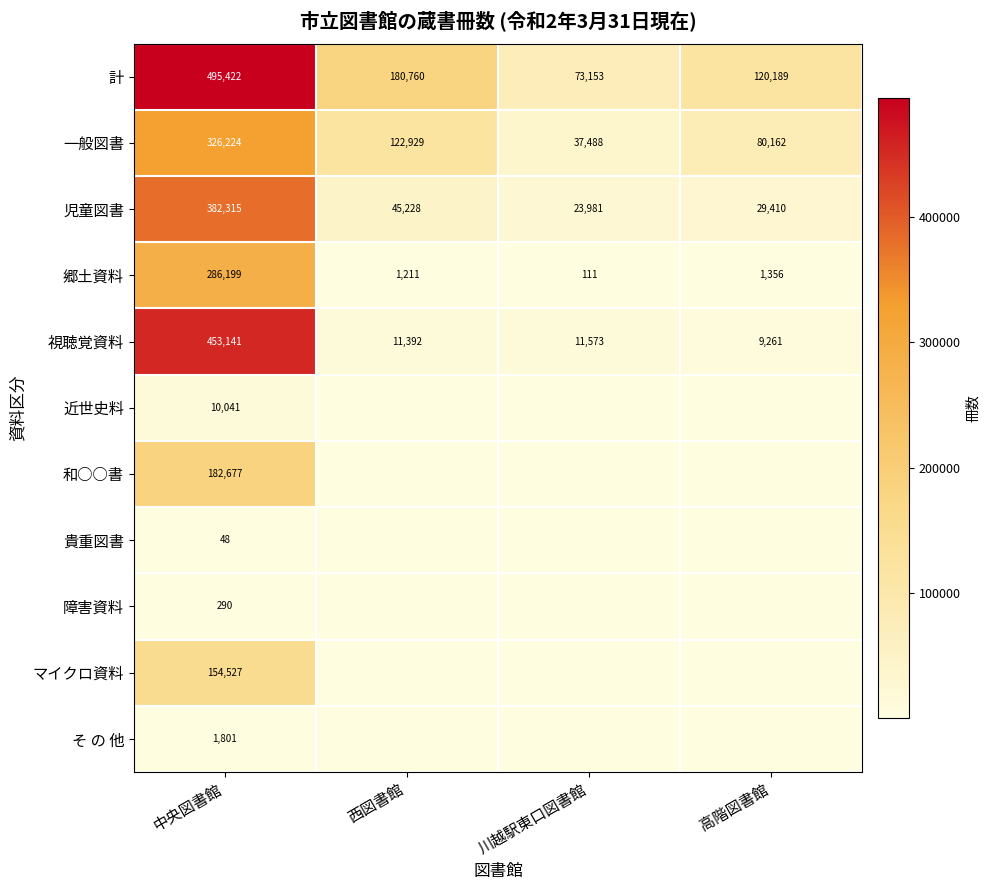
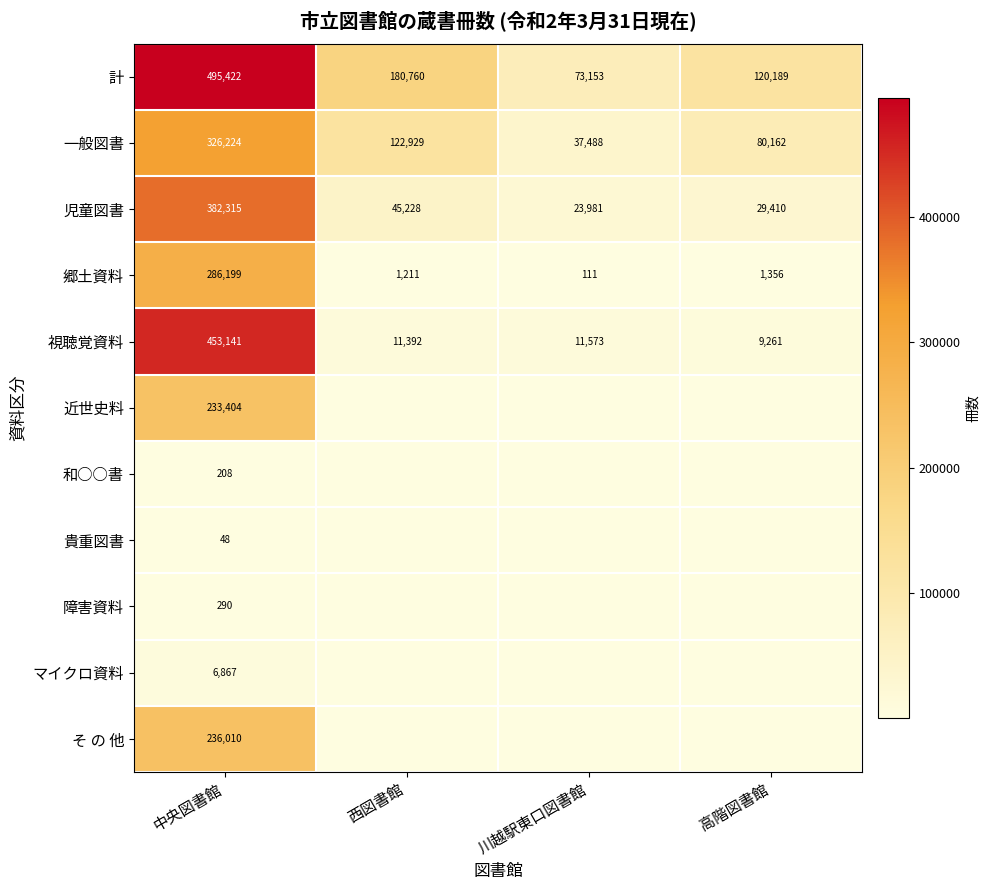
  {
    "計": {
      "中央図書館": "495,422",
      "西図書館": "180,760",
      "川越駅東口図書館": "73,153",
      "高階図書館": "120,189"
    },
    "一般図書": {
      "中央図書館": "326,224",
      "西図書館": "122,929",
      "川越駅東口図書館": "37,488",
      "高階図書館": "80,162"
    },
    "児童図書": {
      "中央図書館": "382,315",
      "西図書館": "45,228",
      "川越駅東口図書館": "23,981",
      "高階図書館": "29,410"
    },
    "郷土資料": {
      "中央図書館": "286,199",
      "西図書館": "1,211",
      "川越駅東口図書館": "111",
      "高階図書館": "1,356"
    },
    "視聴覚資料": {
      "中央図書館": "453,141",
      "西図書館": "11,392",
      "川越駅東口図書館": "11,573",
      "高階図書館": "9,261"
    },
    "近世史料": {
-     "中央図書館": "10,041"
+     "中央図書館": "233,404"
    },
    "和○○書": {
-     "中央図書館": "182,677"
+     "中央図書館": "208"
    },
    "貴重図書": {
      "中央図書館": "48"
    },
    "障害資料": {
      "中央図書館": "290"
    },
    "マイクロ資料": {
-     "中央図書館": "154,527"
+     "中央図書館": "6,867"
    },
    "そ の 他": {
-     "中央図書館": "1,801"
+     "中央図書館": "236,010"
    }
  }
